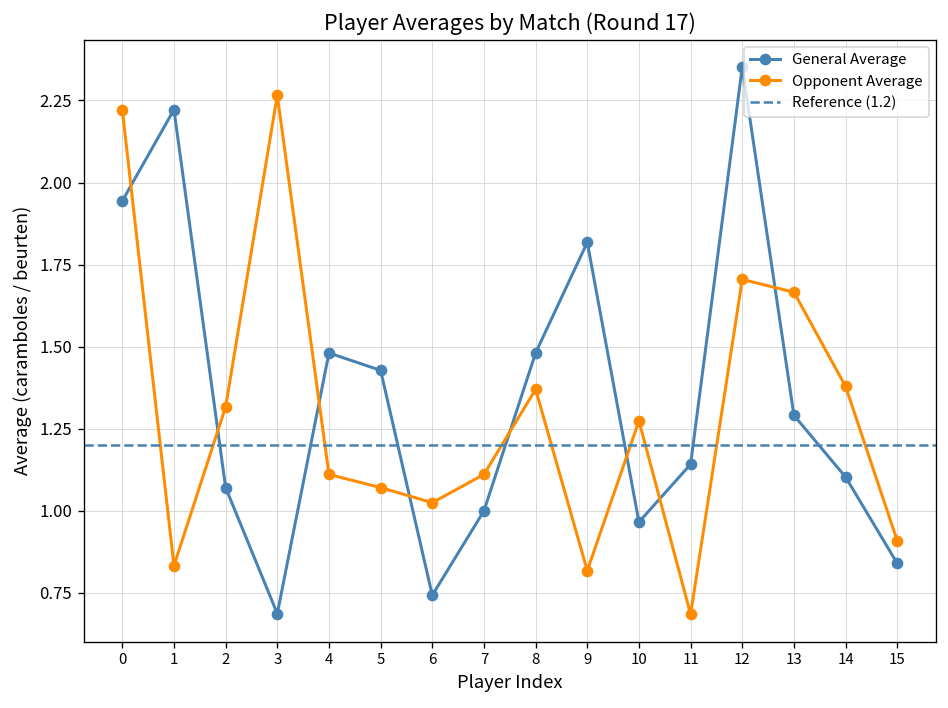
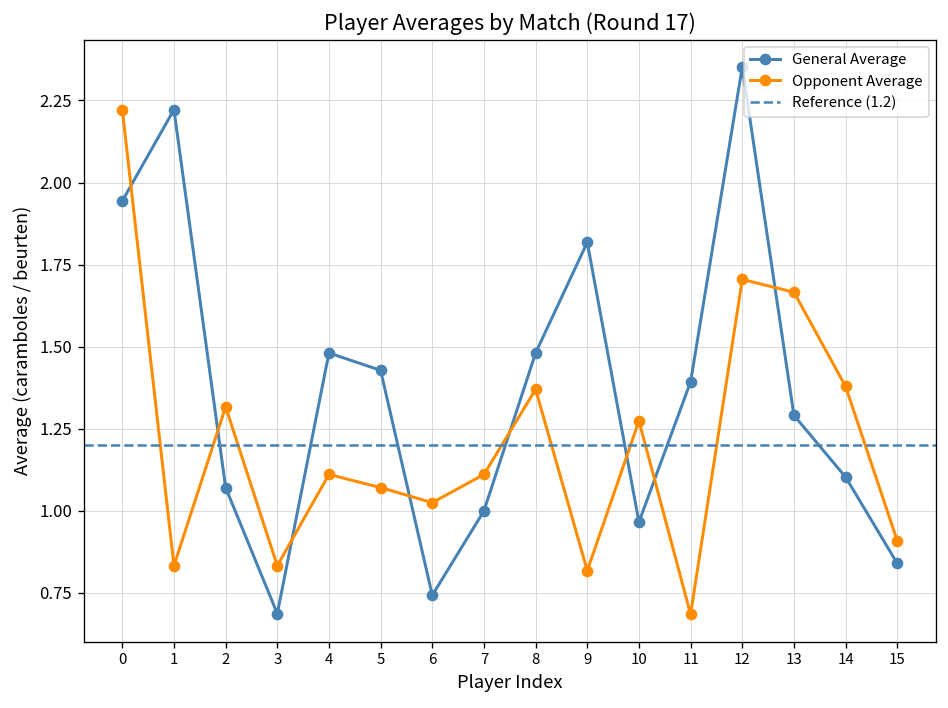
  {
    "General Average": {
      "0": 1.94,
      "1": 2.22,
      "2": 1.07,
      "3": 0.69,
      "4": 1.48,
      "5": 1.43,
      "6": 0.74,
      "7": 1.00,
      "8": 1.48,
      "9": 1.82,
      "10": 0.97,
-     "11": 1.14,
+     "11": 1.39,
      "12": 2.35,
      "13": 1.29,
      "14": 1.10,
      "15": 0.84
    },
    "Opponent Average": {
      "0": 2.22,
      "1": 0.83,
      "2": 1.32,
-     "3": 2.27,
+     "3": 0.83,
      "4": 1.11,
      "5": 1.07,
      "6": 1.03,
      "7": 1.11,
      "8": 1.37,
      "9": 0.82,
      "10": 1.27,
      "11": 0.69,
      "12": 1.71,
      "13": 1.67,
      "14": 1.38,
      "15": 0.91
    }
  }
